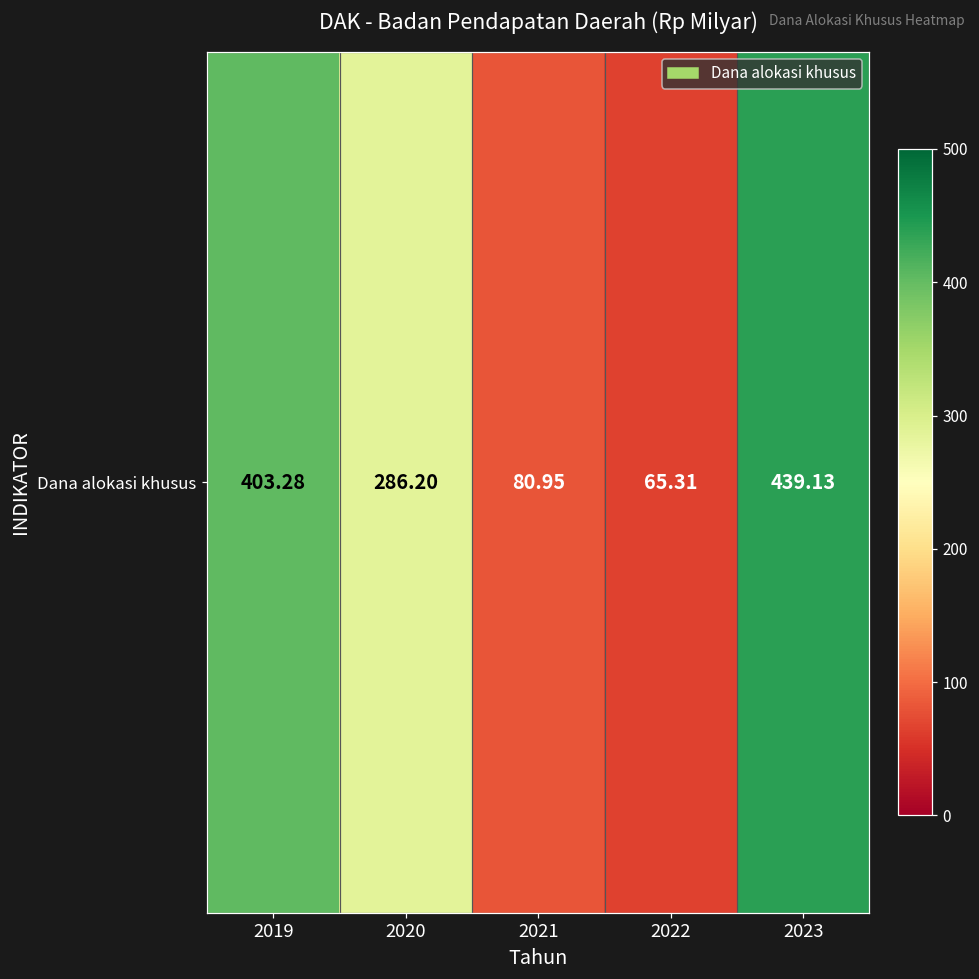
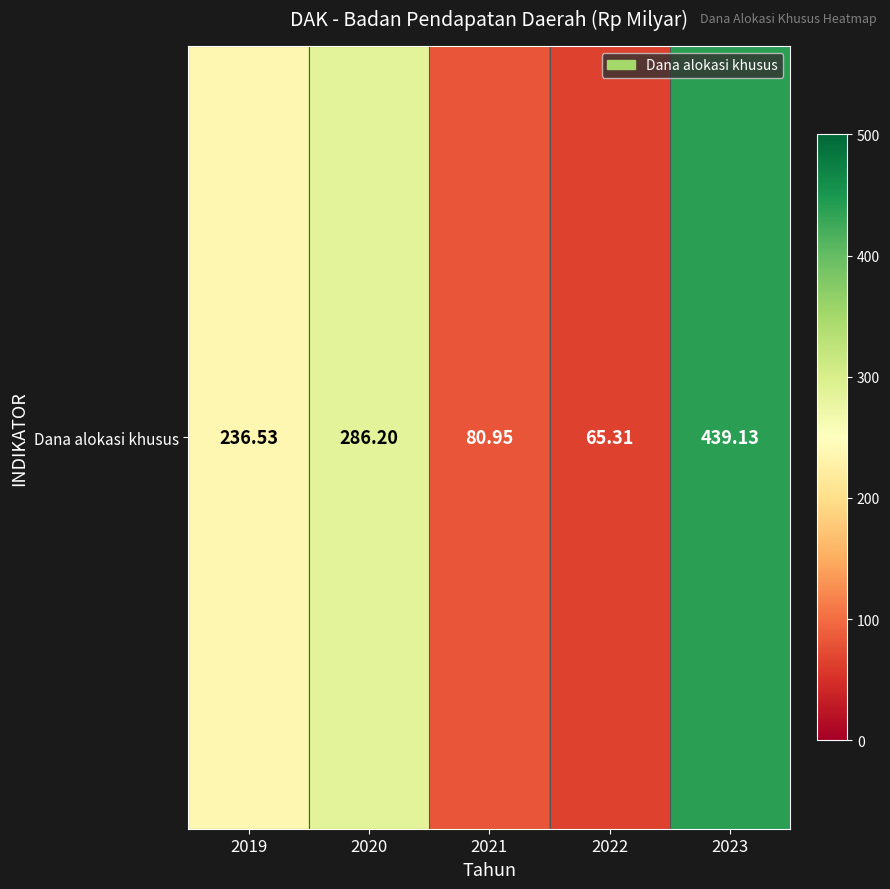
  {
    "Dana alokasi khusus": {
-     "2019": 403.28,
+     "2019": 236.53,
      "2020": 286.20,
      "2021": 80.95,
      "2022": 65.31,
      "2023": 439.13
    }
  }
